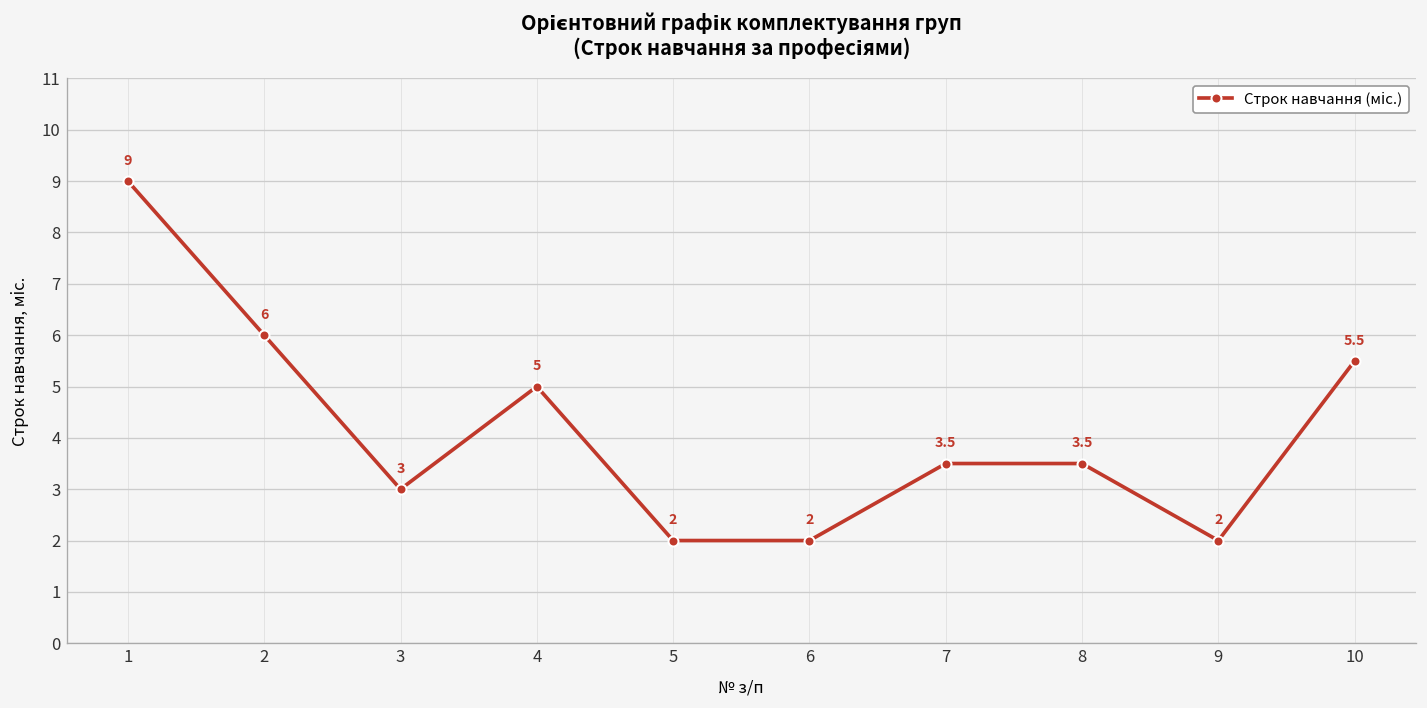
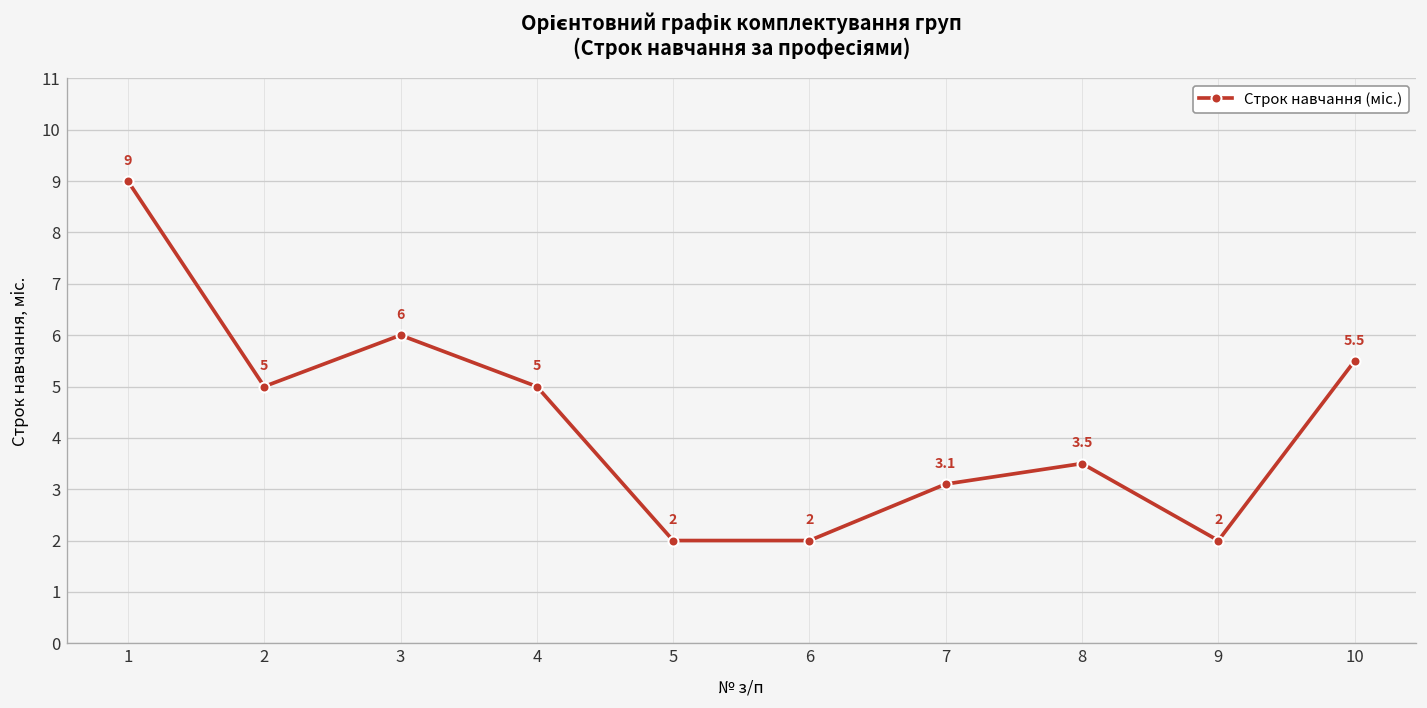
  {
    "1": 9,
-   "2": 6,
-   "3": 3,
+   "2": 5,
+   "3": 6,
    "4": 5,
    "5": 2,
    "6": 2,
-   "7": 3.5,
+   "7": 3.1,
    "8": 3.5,
    "9": 2,
    "10": 5.5
  }
